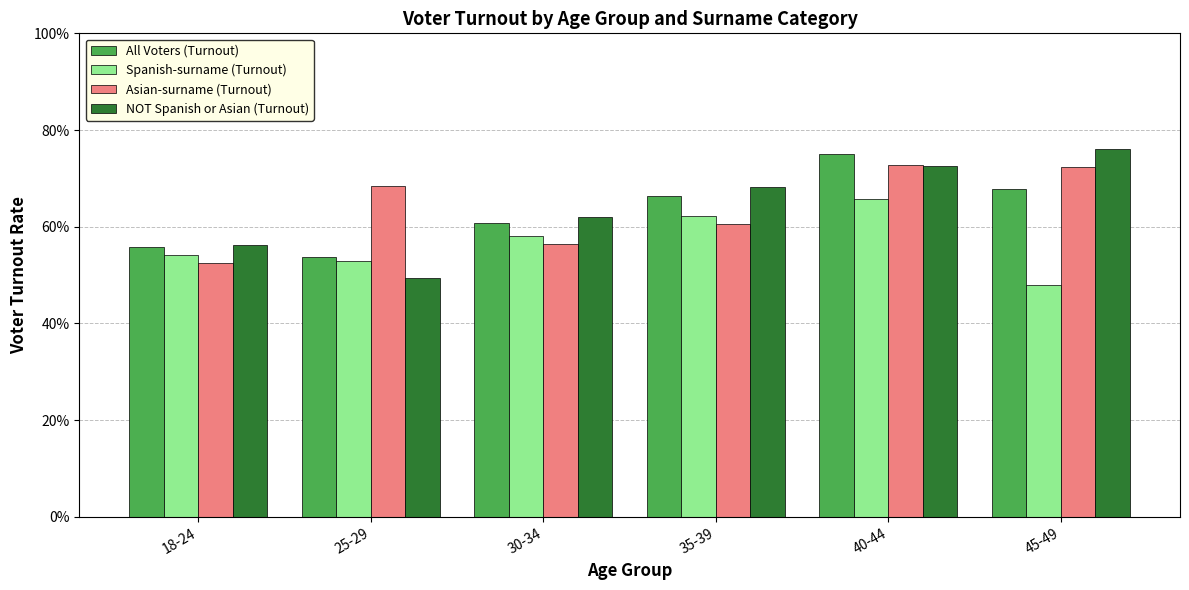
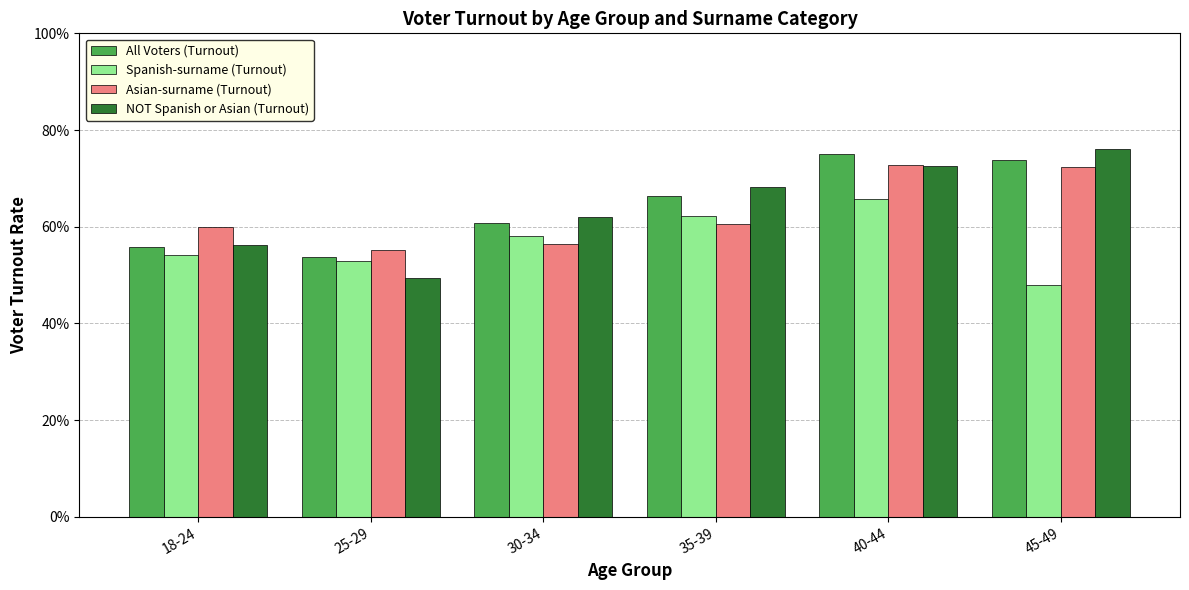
  {
    "All Voters (Turnout)": {
      "18-24": "56%",
      "25-29": "54%",
      "30-34": "61%",
      "35-39": "66%",
      "40-44": "75%",
-     "45-49": "68%"
+     "45-49": "74%"
    },
    "Spanish-surname (Turnout)": {
      "18-24": "54%",
      "25-29": "53%",
      "30-34": "58%",
      "35-39": "62%",
      "40-44": "66%",
      "45-49": "48%"
    },
    "Asian-surname (Turnout)": {
-     "18-24": "53%",
-     "25-29": "68%",
+     "18-24": "60%",
+     "25-29": "55%",
      "30-34": "56%",
      "35-39": "61%",
      "40-44": "73%",
      "45-49": "72%"
    },
    "NOT Spanish or Asian (Turnout)": {
      "18-24": "56%",
      "25-29": "49%",
      "30-34": "62%",
      "35-39": "68%",
      "40-44": "73%",
      "45-49": "76%"
    }
  }
